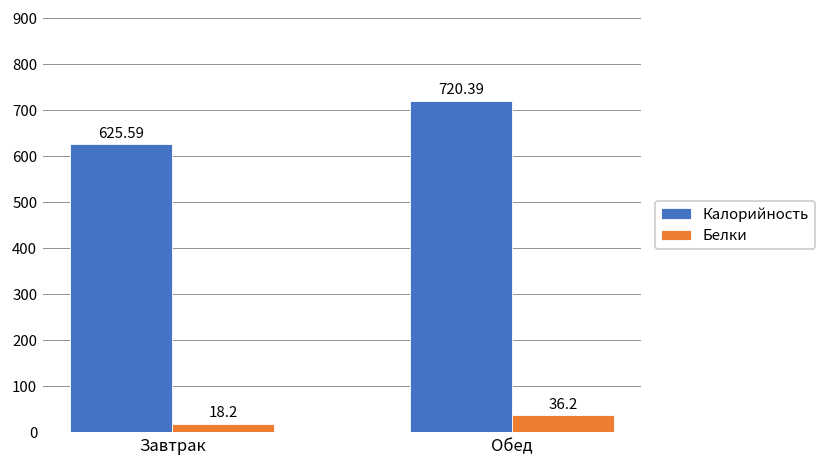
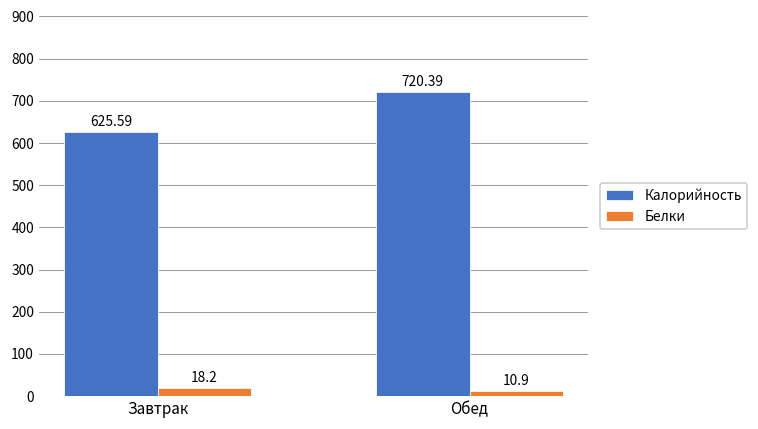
  {
    "Калорийность": {
      "Завтрак": 625.59,
      "Обед": 720.39
    },
    "Белки": {
      "Завтрак": 18.2,
-     "Обед": 36.2
+     "Обед": 10.9
    }
  }
